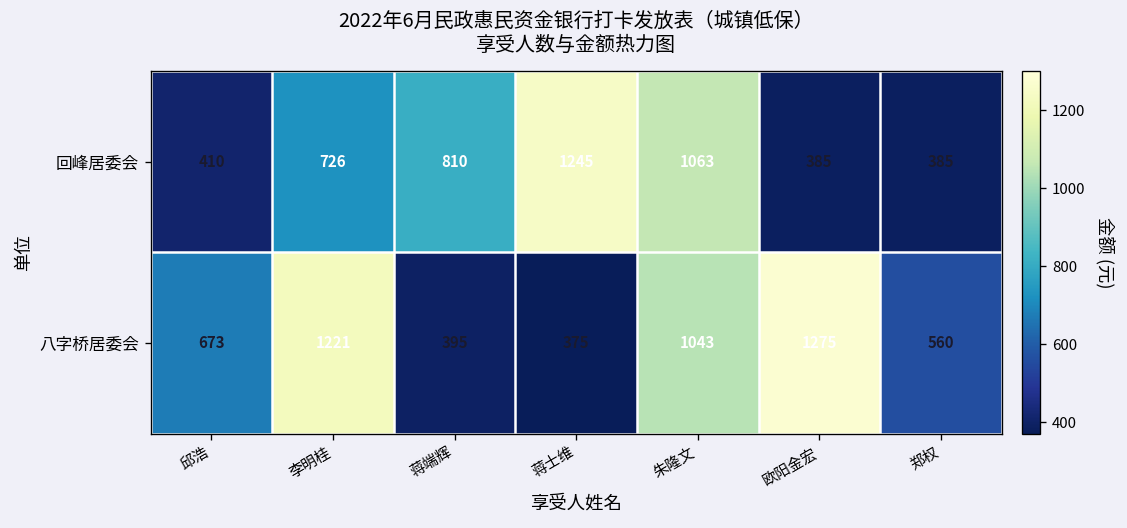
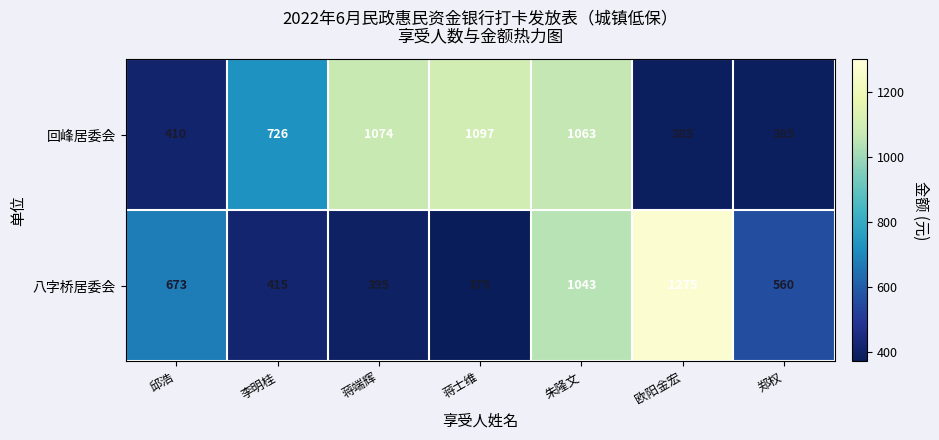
  {
    "回峰居委会": {
      "邱浩": 410,
      "李明桂": 726,
-     "蒋端辉": 810,
-     "蒋士维": 1245,
+     "蒋端辉": 1074,
+     "蒋士维": 1097,
      "朱隆文": 1063,
      "欧阳金宏": 385,
      "郑权": 385
    },
    "八字桥居委会": {
      "邱浩": 673,
-     "李明桂": 1221,
+     "李明桂": 415,
      "蒋端辉": 395,
      "朱隆文": 1043,
      "郑权": 560
    }
  }
